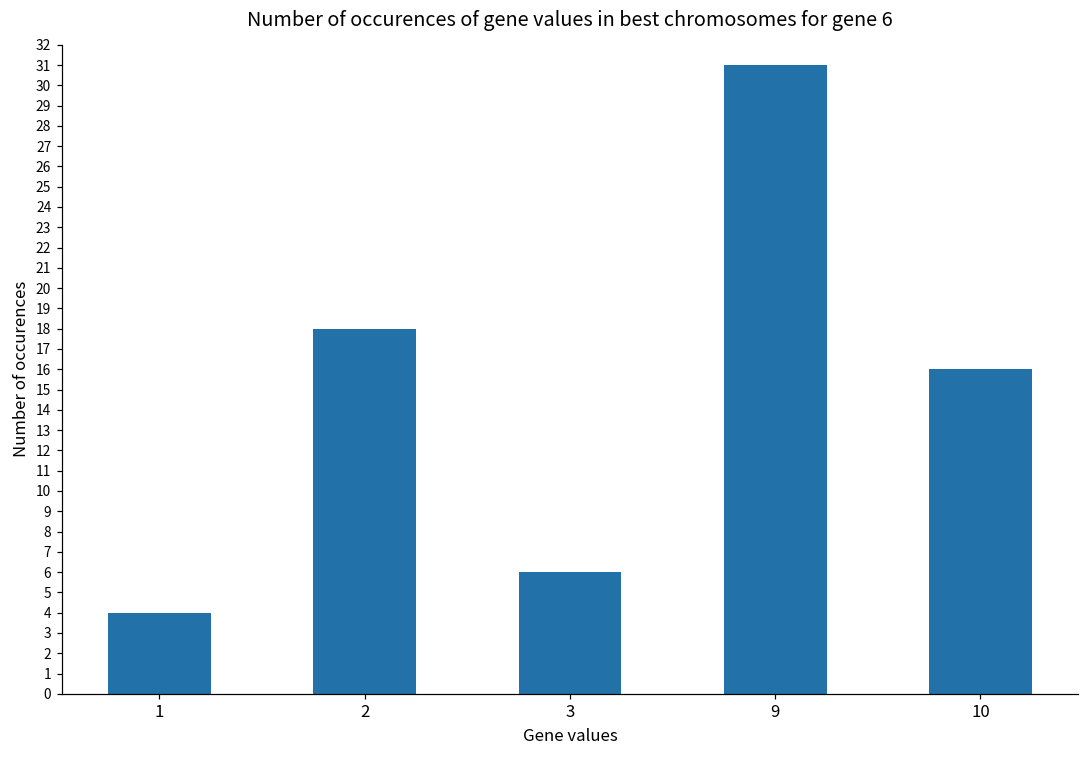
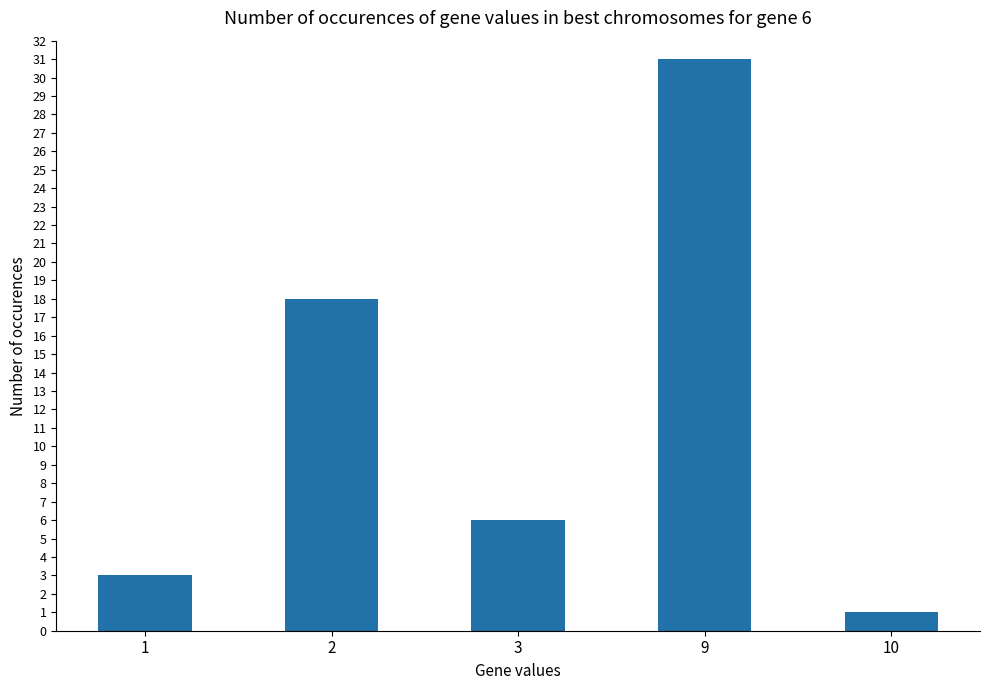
  {
-   "1": 4,
+   "1": 3,
    "2": 18,
    "3": 6,
    "9": 31,
-   "10": 16
+   "10": 1
  }
